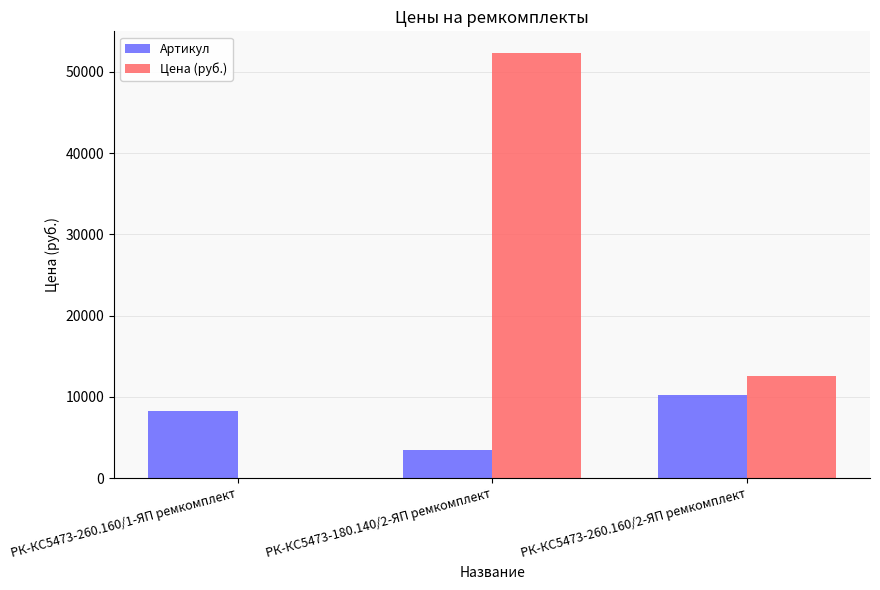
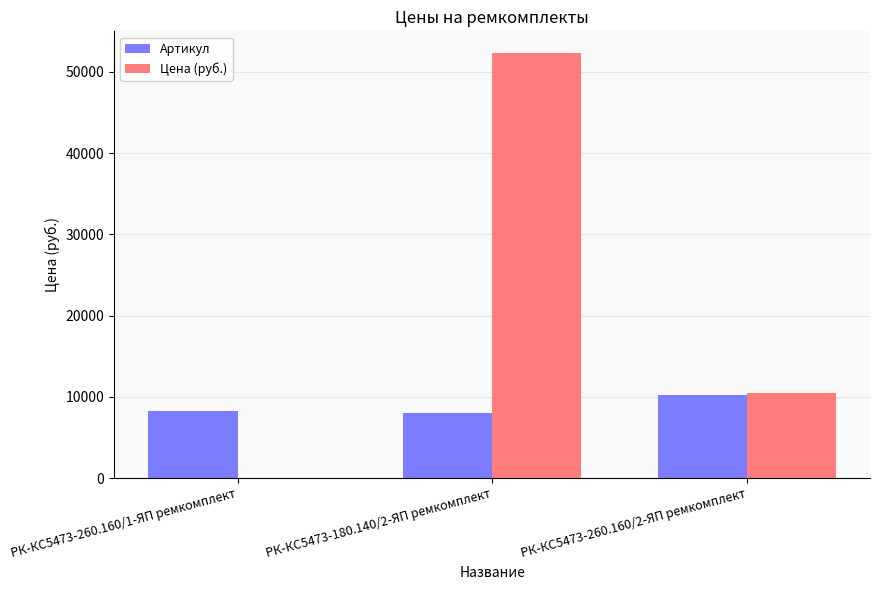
  {
    "Артикул": {
      "РК-КС5473-260.160/1-ЯП ремкомплект": 8000,
-     "РК-КС5473-180.140/2-ЯП ремкомплект": 3000,
+     "РК-КС5473-180.140/2-ЯП ремкомплект": 8000,
      "РК-КС5473-260.160/2-ЯП ремкомплект": 10000
    },
    "Цена (руб.)": {
      "РК-КС5473-180.140/2-ЯП ремкомплект": 52000,
-     "РК-КС5473-260.160/2-ЯП ремкомплект": 13000
+     "РК-КС5473-260.160/2-ЯП ремкомплект": 10000
    }
  }
